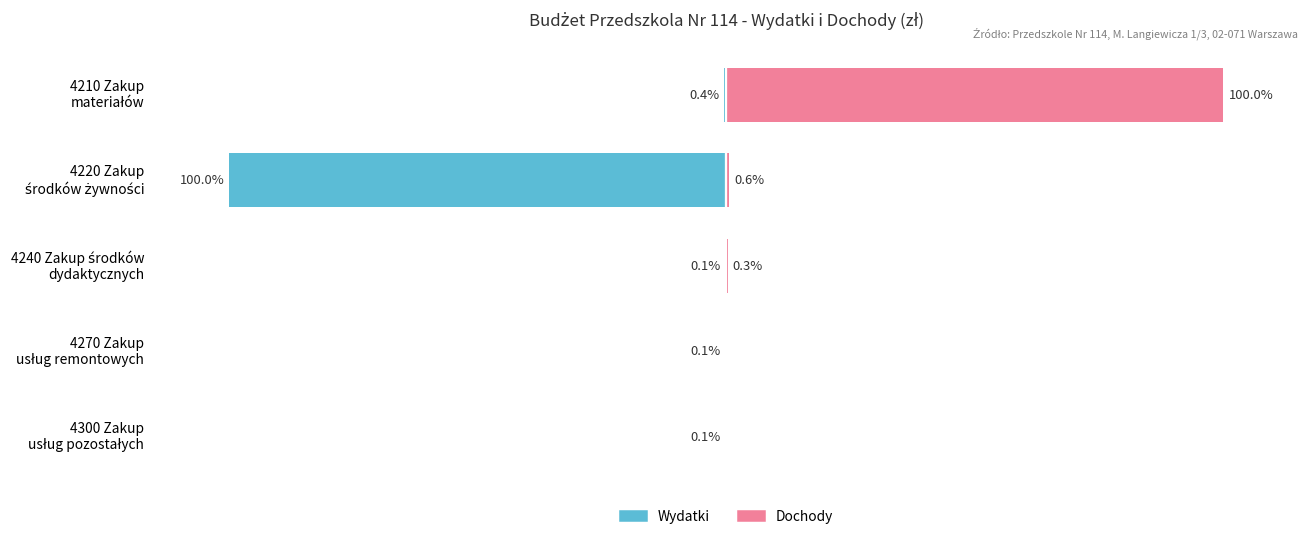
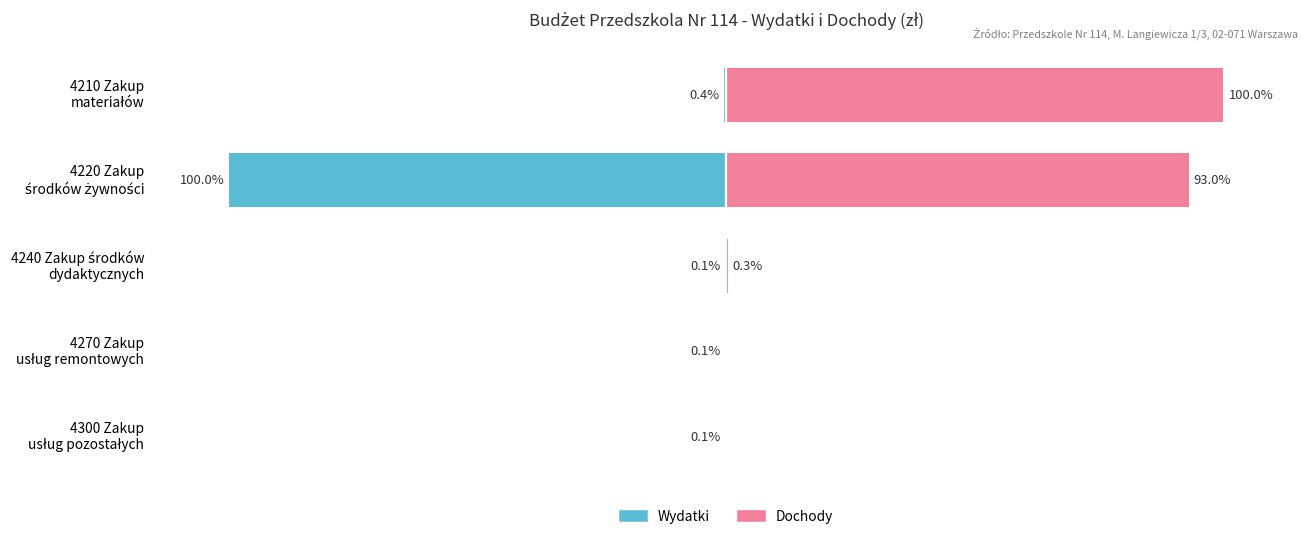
  {
    "Dochody": {
      "4210 Zakup materiałów": "100.0%",
-     "4220 Zakup środków żywności": "0.6%",
+     "4220 Zakup środków żywności": "93.0%",
      "4240 Zakup środków dydaktycznych": "0.3%"
    }
  }
